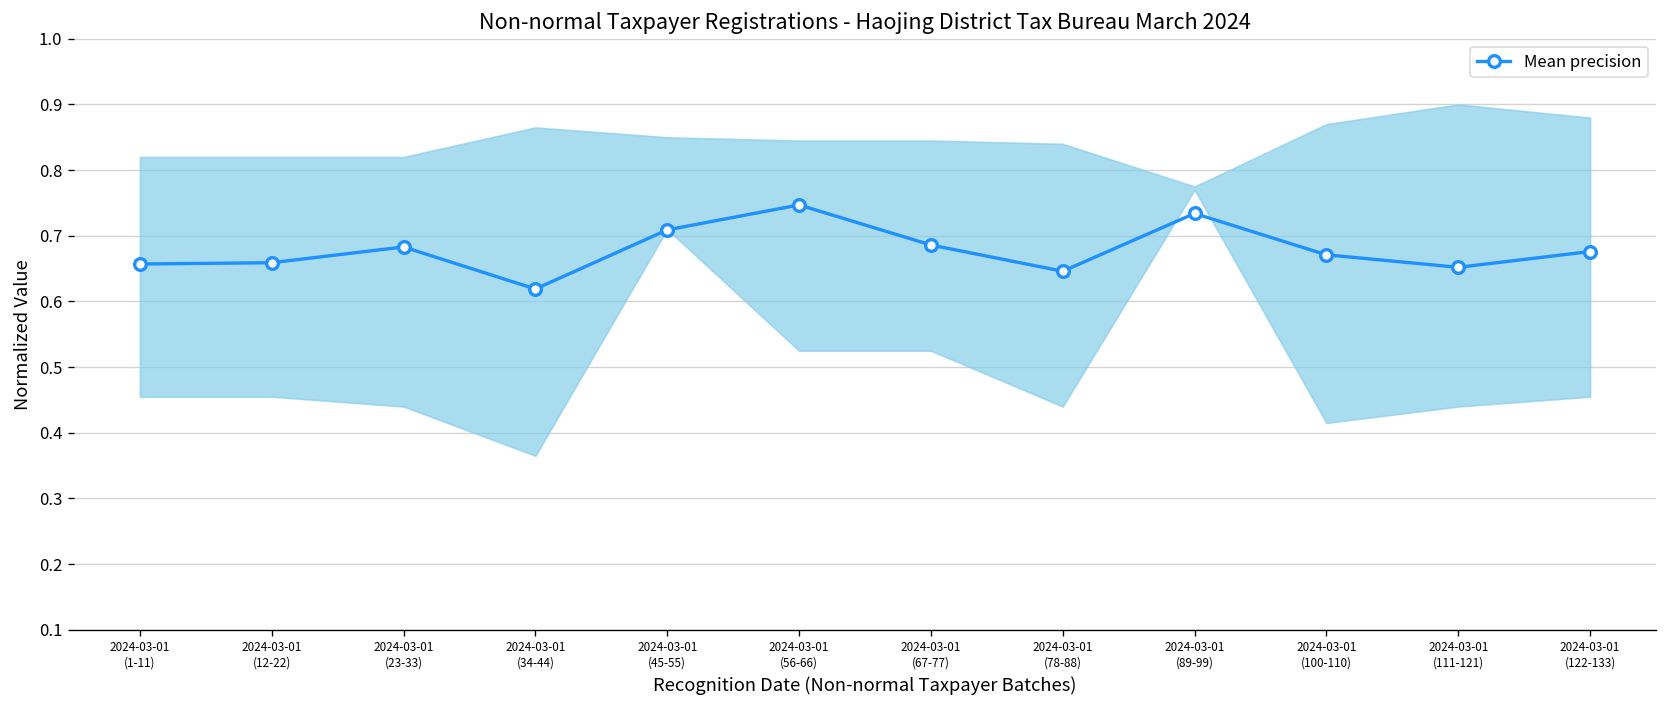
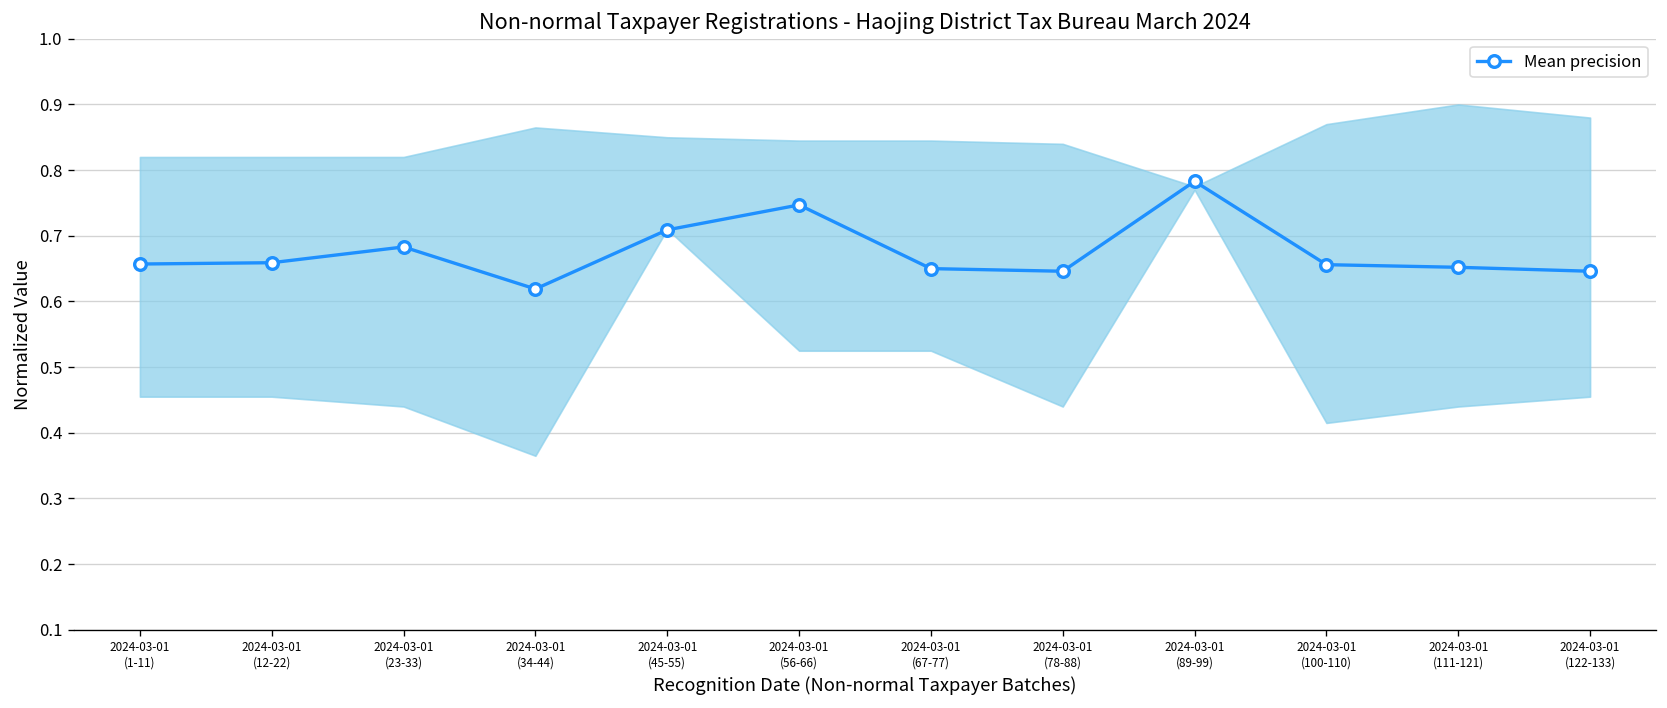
  {
    "Mean precision": {
      "2024-03-01 (1-11)": 0.66,
      "2024-03-01 (12-22)": 0.66,
      "2024-03-01 (23-33)": 0.68,
      "2024-03-01 (34-44)": 0.62,
      "2024-03-01 (45-55)": 0.71,
      "2024-03-01 (56-66)": 0.75,
-     "2024-03-01 (67-77)": 0.69,
+     "2024-03-01 (67-77)": 0.65,
      "2024-03-01 (78-88)": 0.65,
-     "2024-03-01 (89-99)": 0.73,
-     "2024-03-01 (100-110)": 0.67,
+     "2024-03-01 (89-99)": 0.78,
+     "2024-03-01 (100-110)": 0.66,
      "2024-03-01 (111-121)": 0.65,
-     "2024-03-01 (122-133)": 0.68
+     "2024-03-01 (122-133)": 0.65
    }
  }
